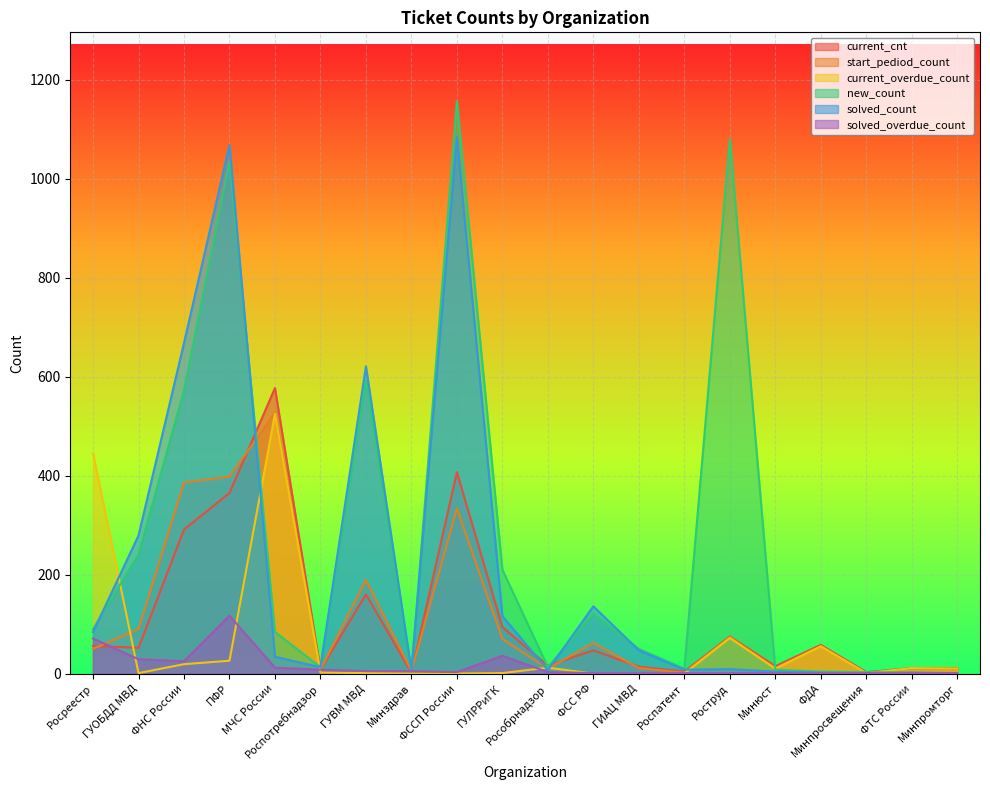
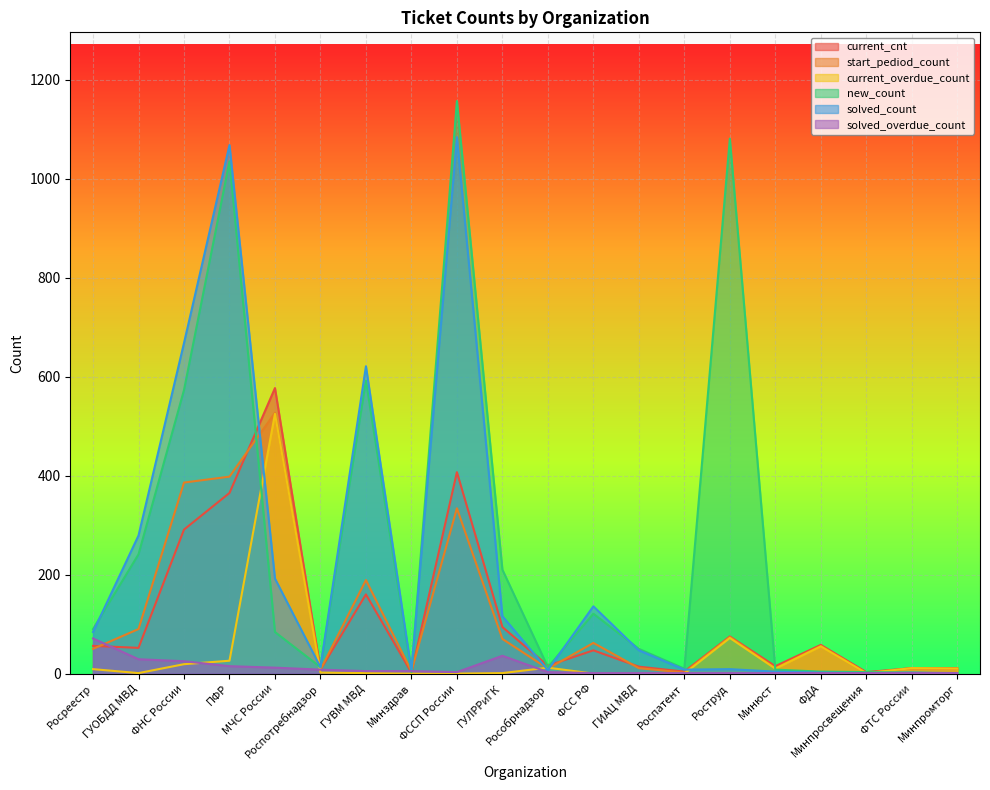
  {
    "current_overdue_count": {
-     "Росреестр": 450,
+     "Росреестр": 10,
      "ГУОБДД МВД": 0,
      "ФНС России": 20,
      "ПФР": 30,
      "Роспотребнадзор": 0,
      "ГУЛРРиГК": 0
    },
    "new_count": {
      "Росреестр": 90,
      "ГУОБДД МВД": 240,
      "ФНС России": 570,
      "ПФР": 1040,
      "МЧС России": 80,
      "ГУВМ МВД": 590,
      "ФССП России": 1160,
      "ГУЛРРиГК": 210,
      "ФСС РФ": 120,
      "Роструд": 1080
    },
    "solved_count": {
      "Росреестр": 80,
      "ГУОБДД МВД": 280,
      "ФНС России": 670,
      "ПФР": 1070,
-     "МЧС России": 30,
+     "МЧС России": 190,
      "ГУВМ МВД": 620,
      "ФССП России": 1080,
      "ГУЛРРиГК": 120,
      "ФСС РФ": 140,
      "Роструд": 10
    },
    "solved_overdue_count": {
      "Росреестр": 70,
      "ГУОБДД МВД": 30,
      "ФНС России": 30,
-     "ПФР": 120,
+     "ПФР": 20,
      "МЧС России": 10,
      "ГУЛРРиГК": 40,
      "Роструд": 0
    }
  }
